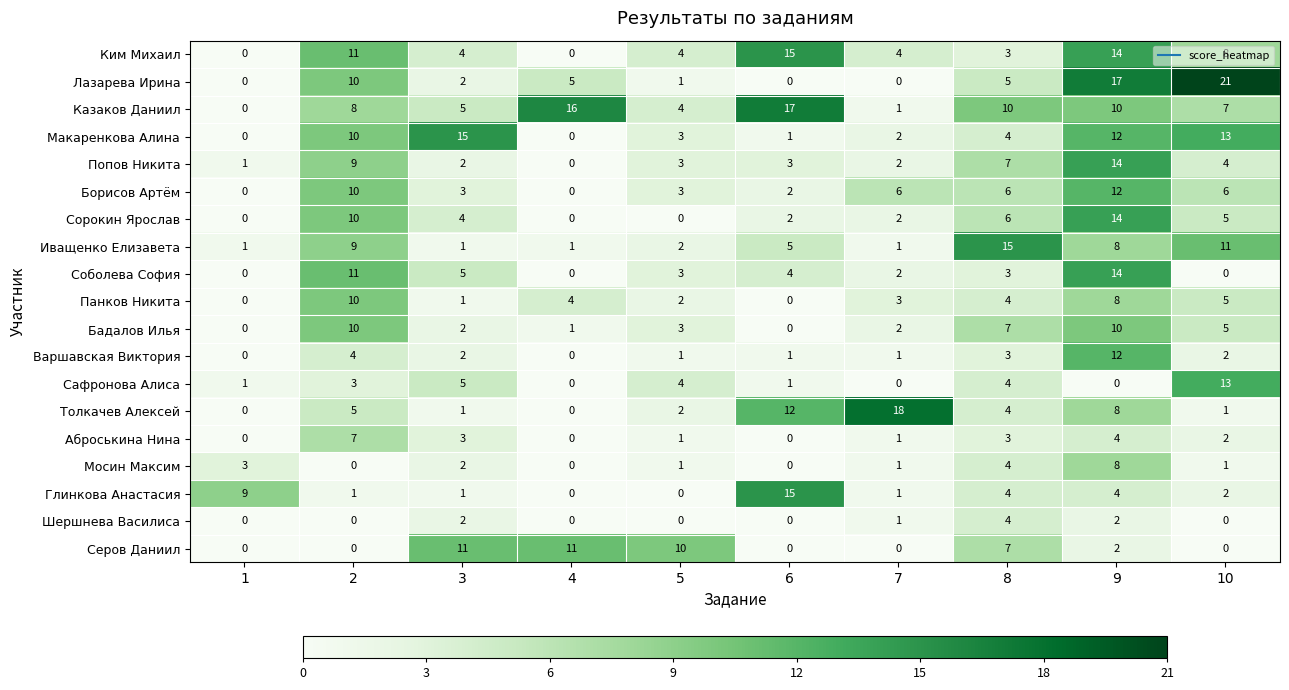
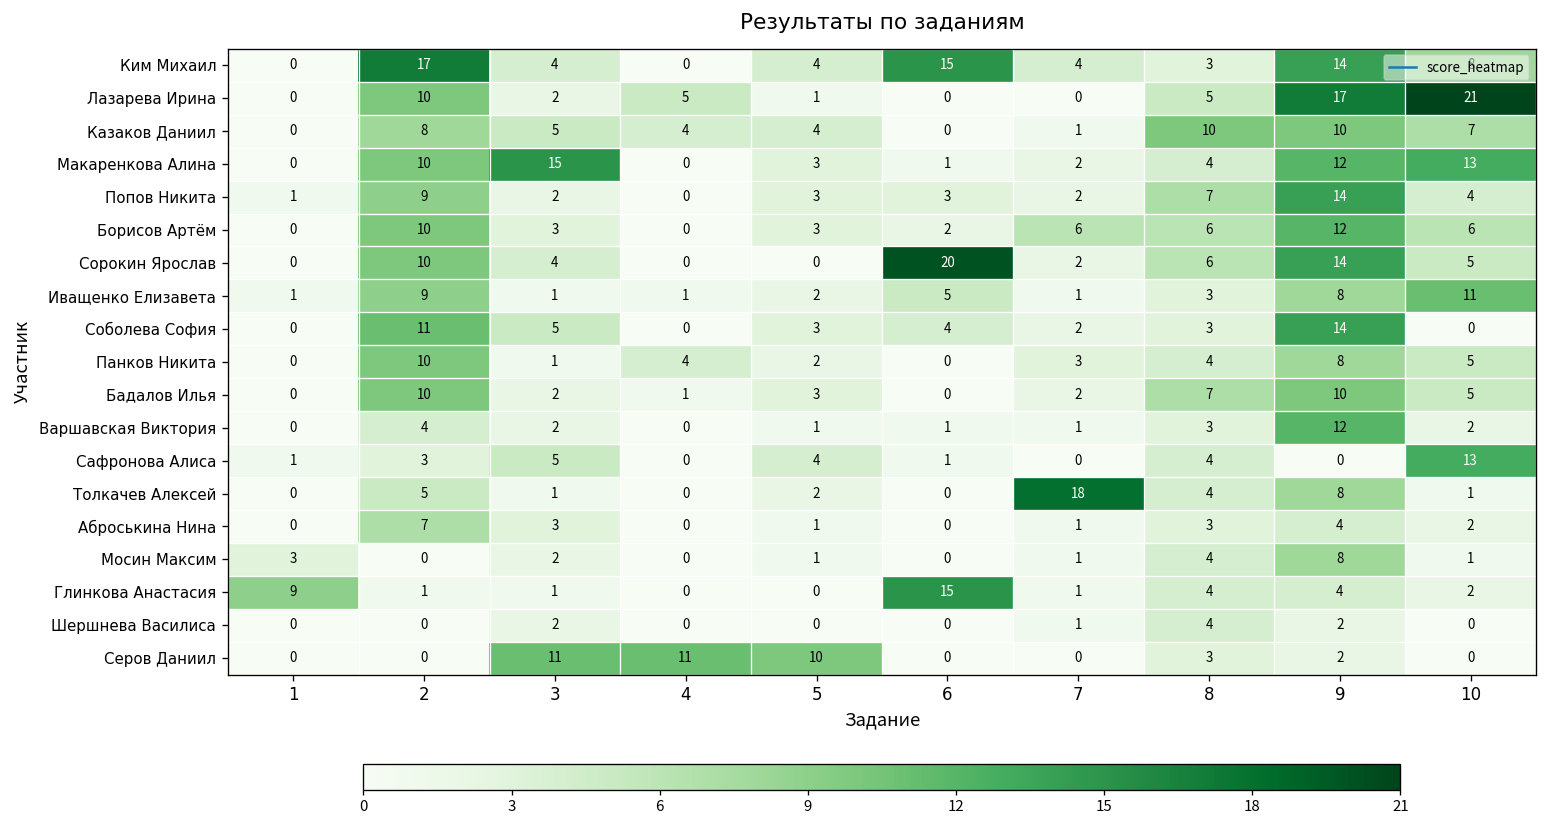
  {
    "Ким Михаил": {
      "1": 0,
-     "2": 11,
+     "2": 17,
      "3": 4,
      "4": 0,
      "5": 4,
      "6": 15,
      "7": 4,
      "8": 3,
      "9": 14
    },
    "Лазарева Ирина": {
      "1": 0,
      "2": 10,
      "3": 2,
      "4": 5,
      "5": 1,
      "6": 0,
      "7": 0,
      "8": 5,
      "9": 17,
      "10": 21
    },
    "Казаков Даниил": {
      "1": 0,
      "2": 8,
      "3": 5,
-     "4": 16,
+     "4": 4,
      "5": 4,
-     "6": 17,
+     "6": 0,
      "7": 1,
      "8": 10,
      "9": 10,
      "10": 7
    },
    "Макаренкова Алина": {
      "1": 0,
      "2": 10,
      "3": 15,
      "4": 0,
      "5": 3,
      "6": 1,
      "7": 2,
      "8": 4,
      "9": 12,
      "10": 13
    },
    "Попов Никита": {
      "1": 1,
      "2": 9,
      "3": 2,
      "4": 0,
      "5": 3,
      "6": 3,
      "7": 2,
      "8": 7,
      "9": 14,
      "10": 4
    },
    "Борисов Артём": {
      "1": 0,
      "2": 10,
      "3": 3,
      "4": 0,
      "5": 3,
      "6": 2,
      "7": 6,
      "8": 6,
      "9": 12,
      "10": 6
    },
    "Сорокин Ярослав": {
      "1": 0,
      "2": 10,
      "3": 4,
      "4": 0,
      "5": 0,
-     "6": 2,
+     "6": 20,
      "7": 2,
      "8": 6,
      "9": 14,
      "10": 5
    },
    "Иващенко Елизавета": {
      "1": 1,
      "2": 9,
      "3": 1,
      "4": 1,
      "5": 2,
      "6": 5,
      "7": 1,
-     "8": 15,
+     "8": 3,
      "9": 8,
      "10": 11
    },
    "Соболева София": {
      "1": 0,
      "2": 11,
      "3": 5,
      "4": 0,
      "5": 3,
      "6": 4,
      "7": 2,
      "8": 3,
      "9": 14,
      "10": 0
    },
    "Панков Никита": {
      "1": 0,
      "2": 10,
      "3": 1,
      "4": 4,
      "5": 2,
      "6": 0,
      "7": 3,
      "8": 4,
      "9": 8,
      "10": 5
    },
    "Бадалов Илья": {
      "1": 0,
      "2": 10,
      "3": 2,
      "4": 1,
      "5": 3,
      "6": 0,
      "7": 2,
      "8": 7,
      "9": 10,
      "10": 5
    },
    "Варшавская Виктория": {
      "1": 0,
      "2": 4,
      "3": 2,
      "4": 0,
      "5": 1,
      "6": 1,
      "7": 1,
      "8": 3,
      "9": 12,
      "10": 2
    },
    "Сафронова Алиса": {
      "1": 1,
      "2": 3,
      "3": 5,
      "4": 0,
      "5": 4,
      "6": 1,
      "7": 0,
      "8": 4,
      "9": 0,
      "10": 13
    },
    "Толкачев Алексей": {
      "1": 0,
      "2": 5,
      "3": 1,
      "4": 0,
      "5": 2,
-     "6": 12,
+     "6": 0,
      "7": 18,
      "8": 4,
      "9": 8,
      "10": 1
    },
    "Аброськина Нина": {
      "1": 0,
      "2": 7,
      "3": 3,
      "4": 0,
      "5": 1,
      "6": 0,
      "7": 1,
      "8": 3,
      "9": 4,
      "10": 2
    },
    "Мосин Максим": {
      "1": 3,
      "2": 0,
      "3": 2,
      "4": 0,
      "5": 1,
      "6": 0,
      "7": 1,
      "8": 4,
      "9": 8,
      "10": 1
    },
    "Глинкова Анастасия": {
      "1": 9,
      "2": 1,
      "3": 1,
      "4": 0,
      "5": 0,
      "6": 15,
      "7": 1,
      "8": 4,
      "9": 4,
      "10": 2
    },
    "Шершнева Василиса": {
      "1": 0,
      "2": 0,
      "3": 2,
      "4": 0,
      "5": 0,
      "6": 0,
      "7": 1,
      "8": 4,
      "9": 2,
      "10": 0
    },
    "Серов Даниил": {
      "1": 0,
      "2": 0,
      "3": 11,
      "4": 11,
      "5": 10,
      "6": 0,
      "7": 0,
-     "8": 7,
+     "8": 3,
      "9": 2,
      "10": 0
    }
  }
